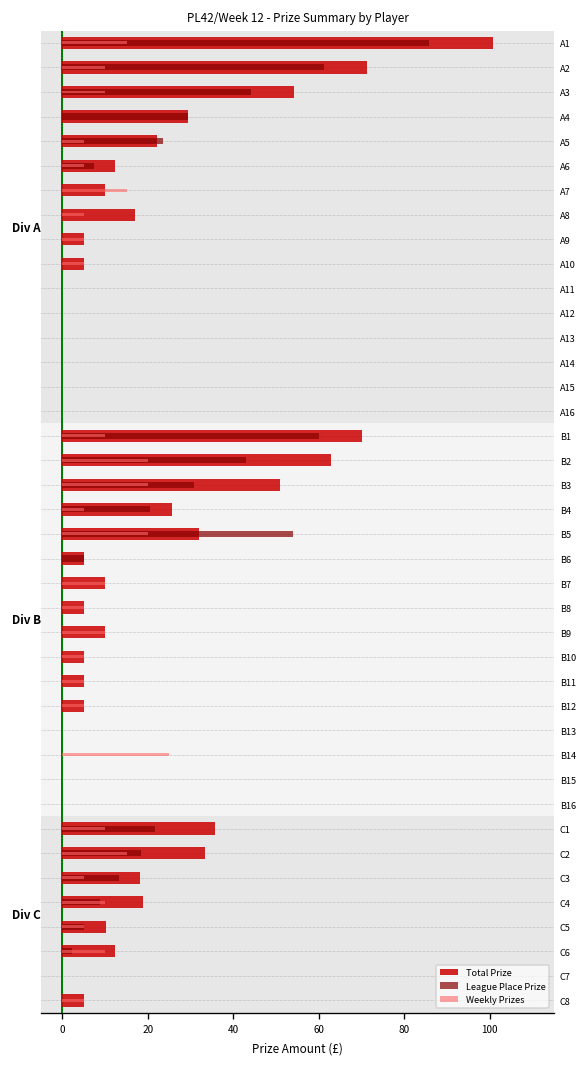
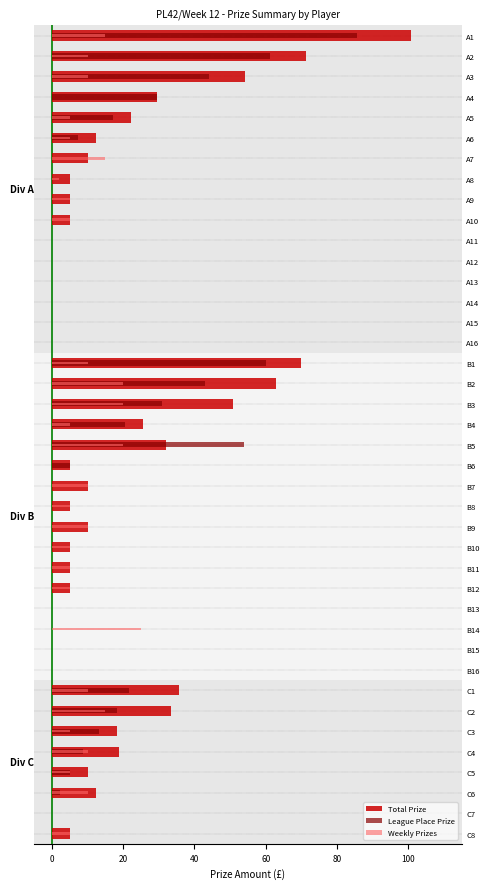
  {
    "Total Prize": {
      "A1": 101,
      "A2": 71,
      "A3": 54,
      "A4": 29,
      "A6": 12,
      "A7": 10,
-     "A8": 17,
+     "A8": 5,
      "A9": 5,
      "A10": 5,
      "A11": 0,
      "A12": 0,
      "A13": 0,
      "A14": 0,
      "A15": 0,
      "A16": 0,
      "B1": 70,
      "B2": 63,
      "B3": 51,
      "B4": 26,
      "B6": 5,
      "B7": 10,
      "B8": 5,
      "B9": 10,
      "B10": 5,
      "B11": 5,
      "B12": 5,
      "B13": 0,
      "B14": 0,
      "B15": 0,
      "B16": 0,
      "C1": 36,
      "C2": 33,
      "C3": 18,
      "C4": 19,
      "C5": 10,
      "C6": 12,
      "C7": 0,
      "C8": 5
    },
    "League Place Prize": {
      "A4": 29,
-     "A5": 24,
+     "A5": 17,
      "A7": 0,
      "A8": 0,
      "A9": 0,
      "A10": 0,
      "A11": 0,
      "A12": 0,
      "A13": 0,
      "A14": 0,
      "A15": 0,
      "A16": 0,
      "B5": 54,
      "B6": 5,
      "B7": 0,
      "B8": 0,
      "B9": 0,
      "B10": 0,
      "B11": 0,
      "B12": 0,
      "B13": 0,
      "B14": 0,
      "B15": 0,
      "B16": 0,
      "C7": 0,
      "C8": 0
    },
    "Weekly Prizes": {
      "A4": 0,
      "A7": 15,
-     "A8": 5,
+     "A8": 2,
      "A9": 5,
      "A10": 5,
      "A11": 0,
      "A12": 0,
      "A13": 0,
      "A14": 0,
      "A15": 0,
      "A16": 0,
      "B6": 0,
      "B7": 10,
      "B8": 5,
      "B9": 10,
      "B10": 5,
      "B11": 5,
      "B12": 5,
      "B13": 0,
      "B14": 25,
      "B15": 0,
      "B16": 0,
      "C7": 0,
      "C8": 5
    }
  }
